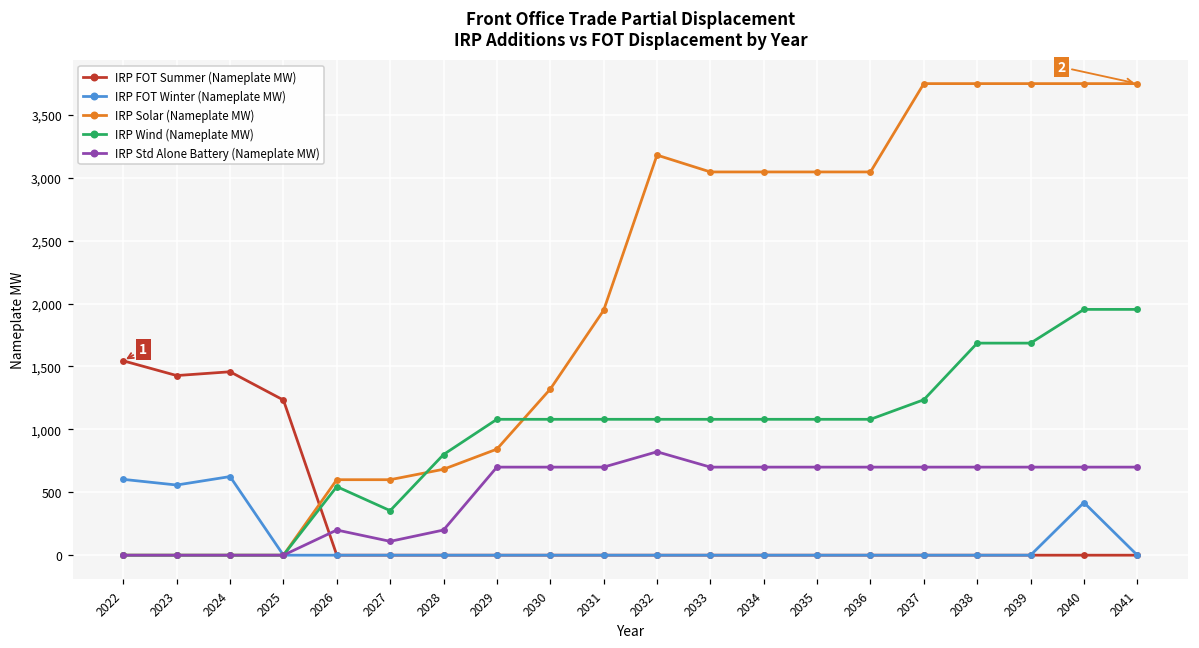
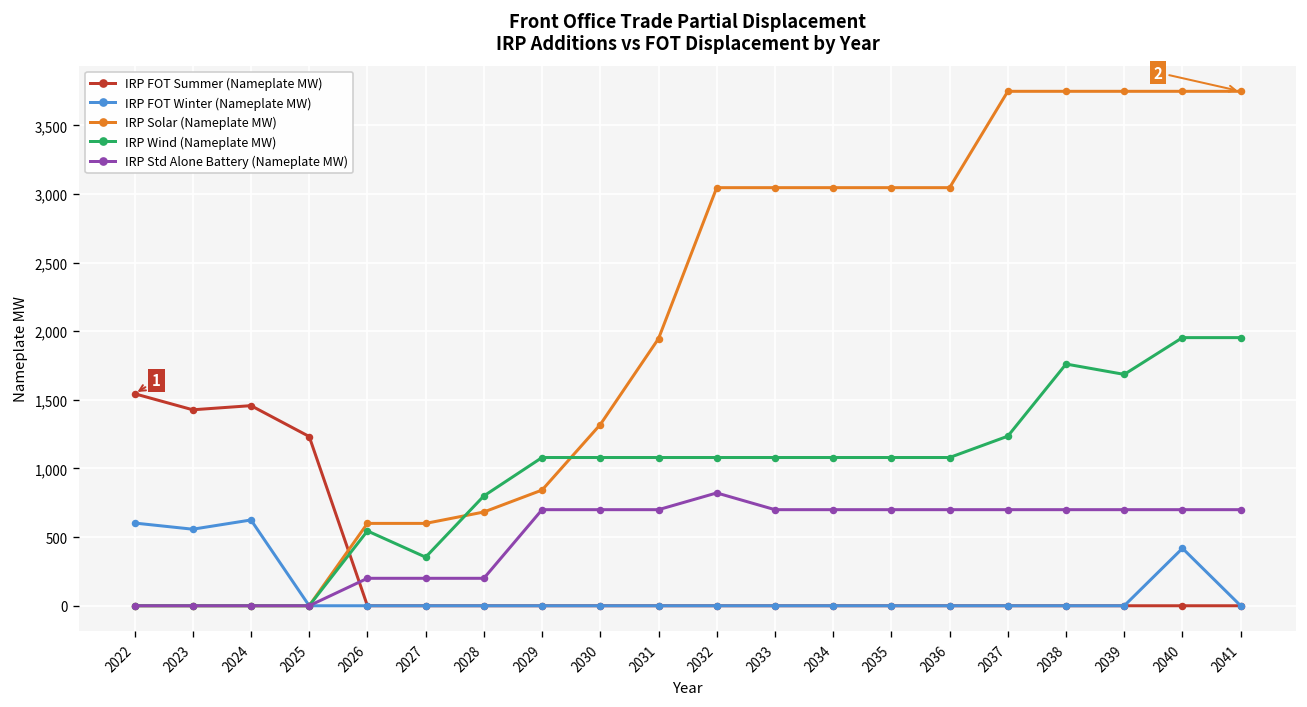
  {
    "IRP FOT Summer (Nameplate MW)": {
      "2023": "1,430",
      "2024": "1,460",
      "2025": "1,230",
      "2040": "0"
    },
    "IRP FOT Winter (Nameplate MW)": {
      "2022": "600",
      "2023": "560",
      "2024": "620",
      "2040": "420"
    },
    "IRP Solar (Nameplate MW)": {
      "2026": "600",
      "2027": "600",
      "2028": "680",
      "2029": "840",
      "2030": "1,320",
      "2031": "1,950",
-     "2032": "3,180",
+     "2032": "3,050",
      "2033": "3,050",
      "2034": "3,050",
      "2035": "3,050",
      "2036": "3,050",
      "2037": "3,750",
      "2038": "3,750",
      "2039": "3,750",
      "2040": "3,750",
      "2041": "3,750"
    },
    "IRP Wind (Nameplate MW)": {
      "2026": "550",
      "2027": "350",
      "2028": "800",
      "2029": "1,080",
      "2030": "1,080",
      "2031": "1,080",
      "2032": "1,080",
      "2033": "1,080",
      "2034": "1,080",
      "2035": "1,080",
      "2036": "1,080",
      "2037": "1,240",
-     "2038": "1,690",
+     "2038": "1,760",
      "2039": "1,690",
      "2040": "1,950",
      "2041": "1,950"
    },
    "IRP Std Alone Battery (Nameplate MW)": {
      "2026": "200",
-     "2027": "110",
+     "2027": "200",
      "2028": "200",
      "2029": "700",
      "2030": "700",
      "2031": "700",
      "2032": "820",
      "2033": "700",
      "2034": "700",
      "2035": "700",
      "2036": "700",
      "2037": "700",
      "2038": "700",
      "2039": "700",
      "2040": "700",
      "2041": "700"
    }
  }
